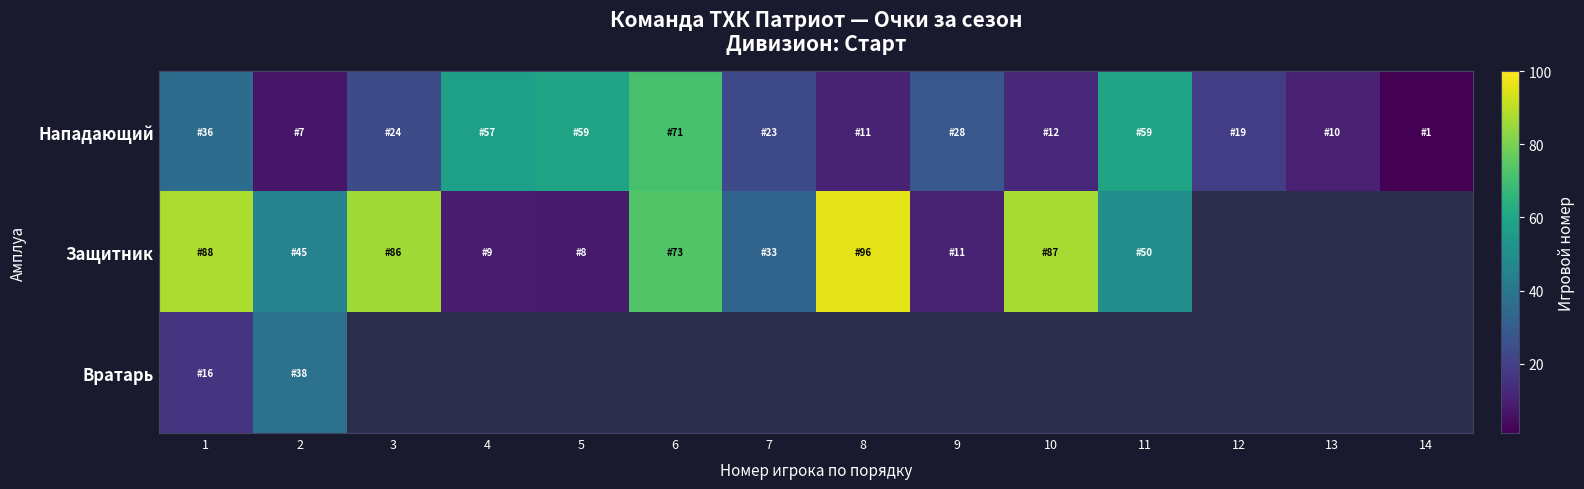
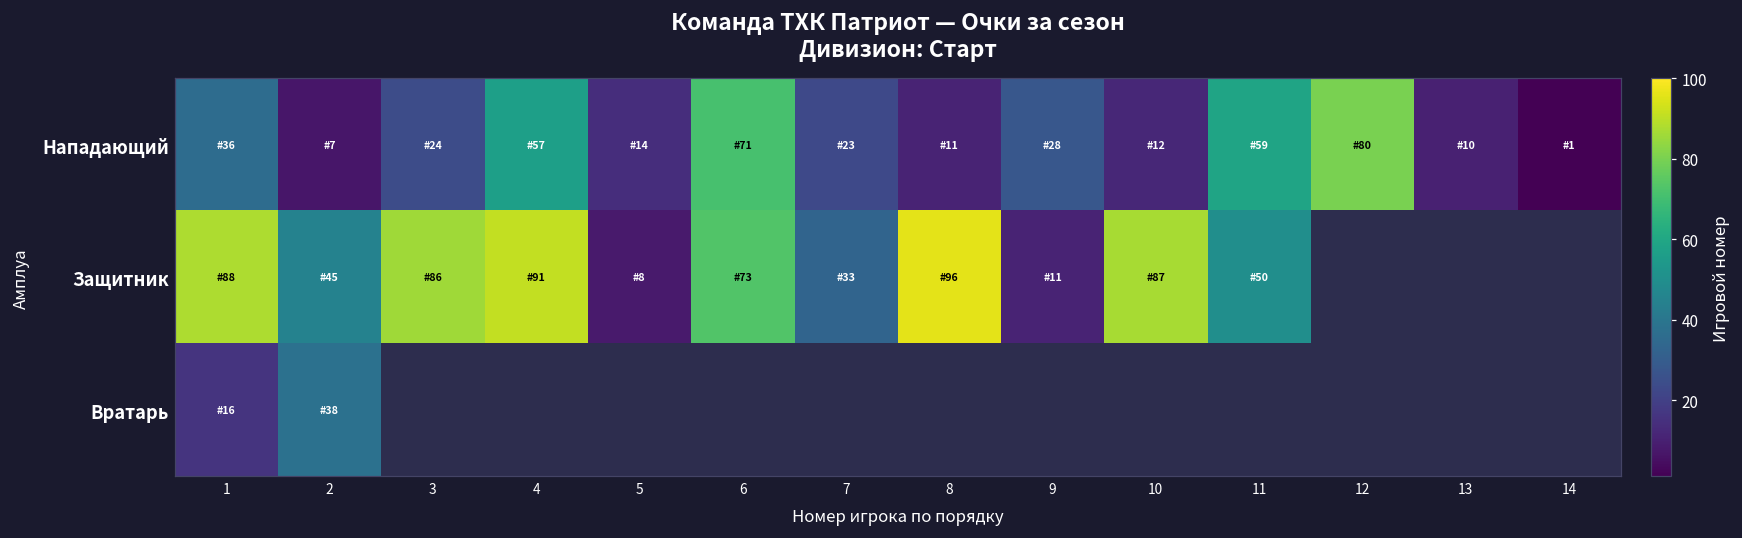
  {
    "Нападающий": {
      "1": 36,
      "2": 7,
      "3": 24,
      "4": 57,
-     "5": 59,
+     "5": 14,
      "6": 71,
      "7": 23,
      "8": 11,
      "9": 28,
      "10": 12,
      "11": 59,
-     "12": 19,
+     "12": 80,
      "13": 10,
      "14": 1
    },
    "Защитник": {
      "1": 88,
      "2": 45,
      "3": 86,
-     "4": 9,
+     "4": 91,
      "5": 8,
      "6": 73,
      "7": 33,
      "8": 96,
      "9": 11,
      "10": 87,
      "11": 50
    },
    "Вратарь": {
      "1": 16,
      "2": 38
    }
  }
